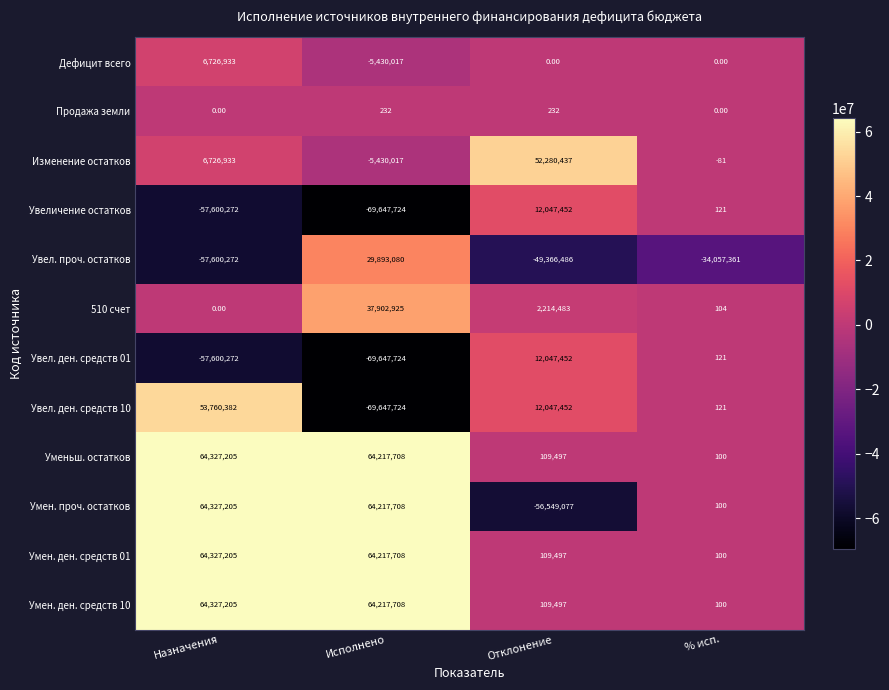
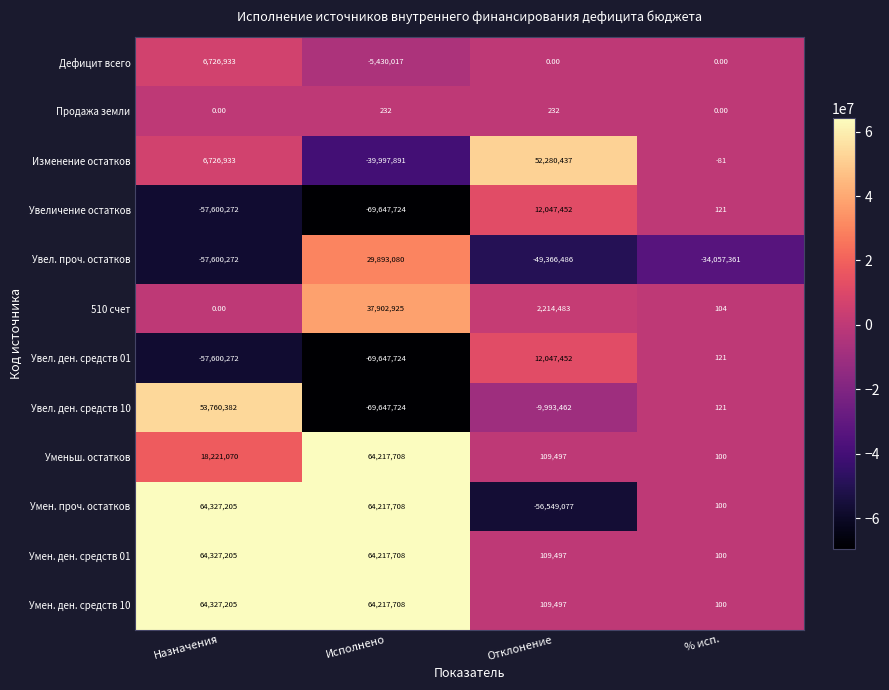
  {
    "Дефицит всего": {
      "Назначения": "6,726,933",
      "Исполнено": "-5,430,017",
      "Отклонение": "0.00",
      "% исп.": "0.00"
    },
    "Продажа земли": {
      "Назначения": "0.00",
      "Исполнено": "232",
      "Отклонение": "232",
      "% исп.": "0.00"
    },
    "Изменение остатков": {
      "Назначения": "6,726,933",
-     "Исполнено": "-5,430,017",
+     "Исполнено": "-39,997,891",
      "Отклонение": "52,280,437",
      "% исп.": "-81"
    },
    "Увеличение остатков": {
      "Назначения": "-57,600,272",
      "Исполнено": "-69,647,724",
      "Отклонение": "12,047,452",
      "% исп.": "121"
    },
    "Увел. проч. остатков": {
      "Назначения": "-57,600,272",
      "Исполнено": "29,893,080",
      "Отклонение": "-49,366,486",
      "% исп.": "-34,057,361"
    },
    "510 счет": {
      "Назначения": "0.00",
      "Исполнено": "37,902,925",
      "Отклонение": "2,214,483",
      "% исп.": "104"
    },
    "Увел. ден. средств 01": {
      "Назначения": "-57,600,272",
      "Исполнено": "-69,647,724",
      "Отклонение": "12,047,452",
      "% исп.": "121"
    },
    "Увел. ден. средств 10": {
      "Назначения": "53,760,382",
      "Исполнено": "-69,647,724",
-     "Отклонение": "12,047,452",
+     "Отклонение": "-9,993,462",
      "% исп.": "121"
    },
    "Уменьш. остатков": {
-     "Назначения": "64,327,205",
+     "Назначения": "18,221,070",
      "Исполнено": "64,217,708",
      "Отклонение": "109,497",
      "% исп.": "100"
    },
    "Умен. проч. остатков": {
      "Назначения": "64,327,205",
      "Исполнено": "64,217,708",
      "Отклонение": "-56,549,077",
      "% исп.": "100"
    },
    "Умен. ден. средств 01": {
      "Назначения": "64,327,205",
      "Исполнено": "64,217,708",
      "Отклонение": "109,497",
      "% исп.": "100"
    },
    "Умен. ден. средств 10": {
      "Назначения": "64,327,205",
      "Исполнено": "64,217,708",
      "Отклонение": "109,497",
      "% исп.": "100"
    }
  }
